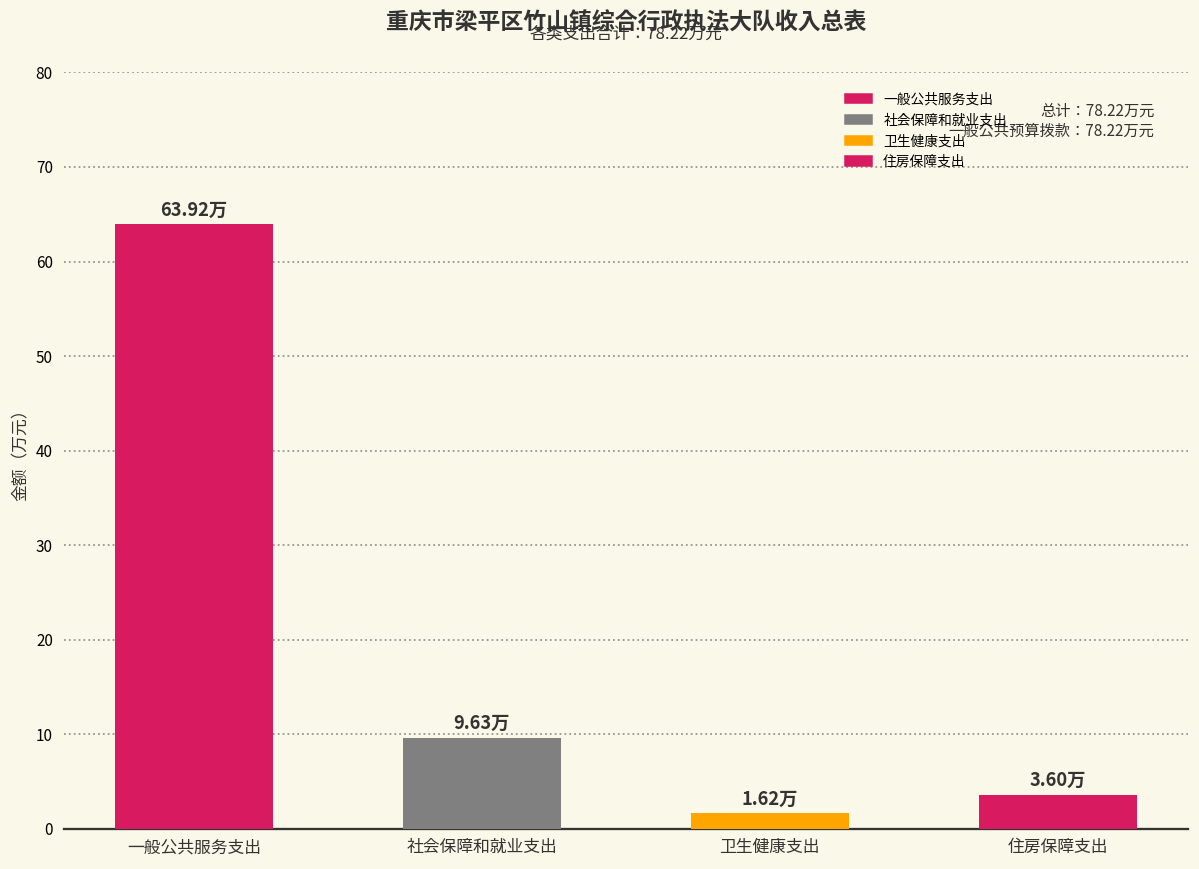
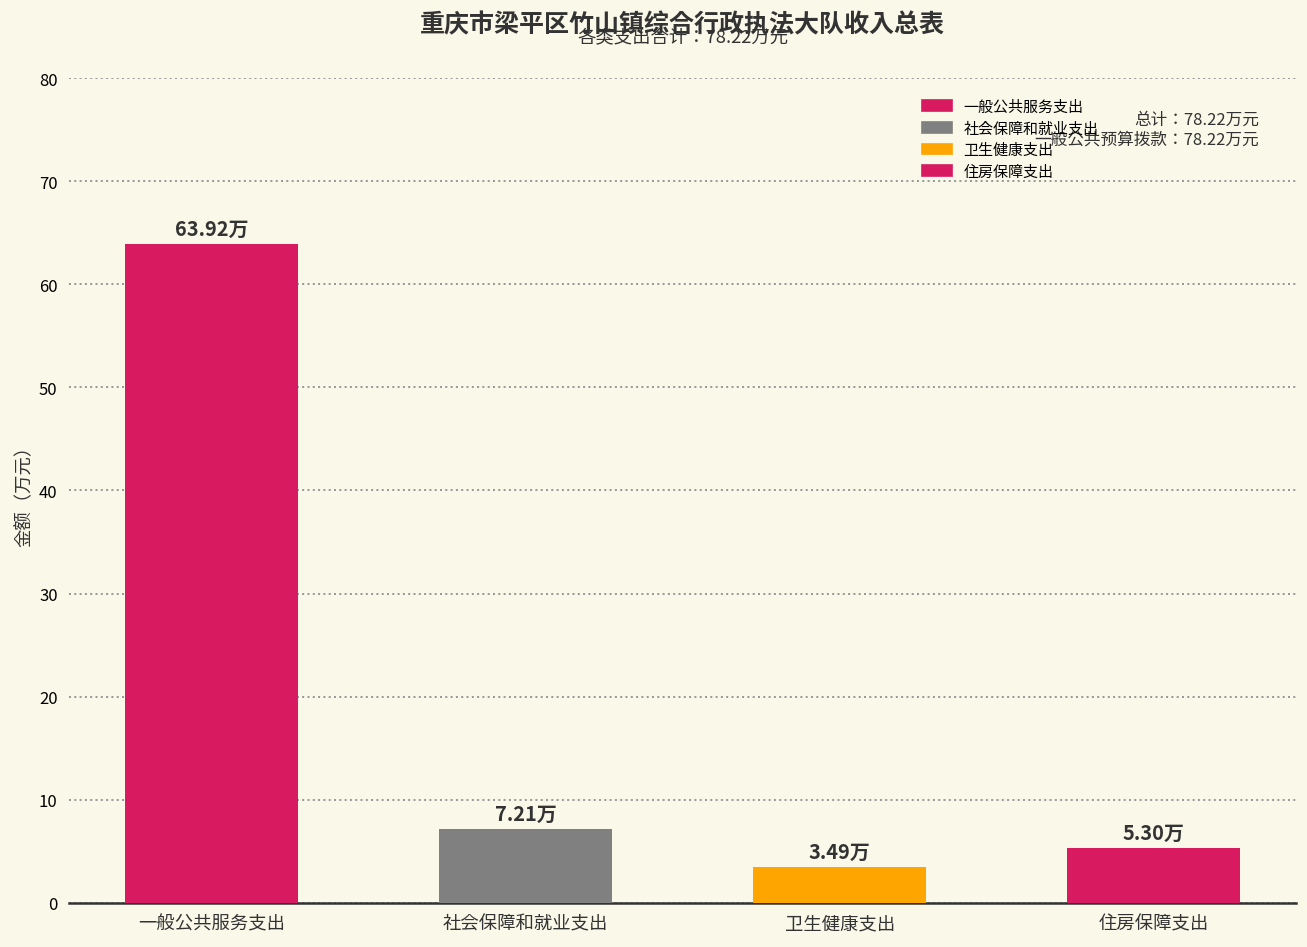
  {
    "一般公共服务支出": "63.92万",
-   "社会保障和就业支出": "9.63万",
-   "卫生健康支出": "1.62万",
-   "住房保障支出": "3.60万"
+   "社会保障和就业支出": "7.21万",
+   "卫生健康支出": "3.49万",
+   "住房保障支出": "5.30万"
  }
